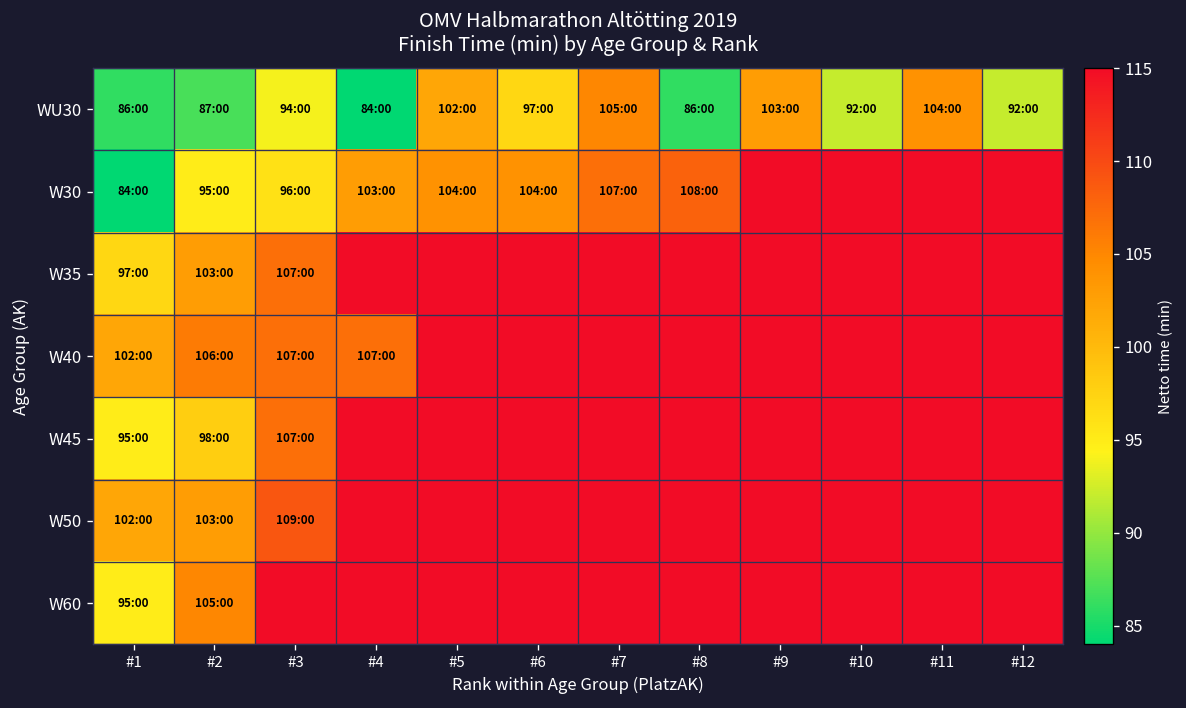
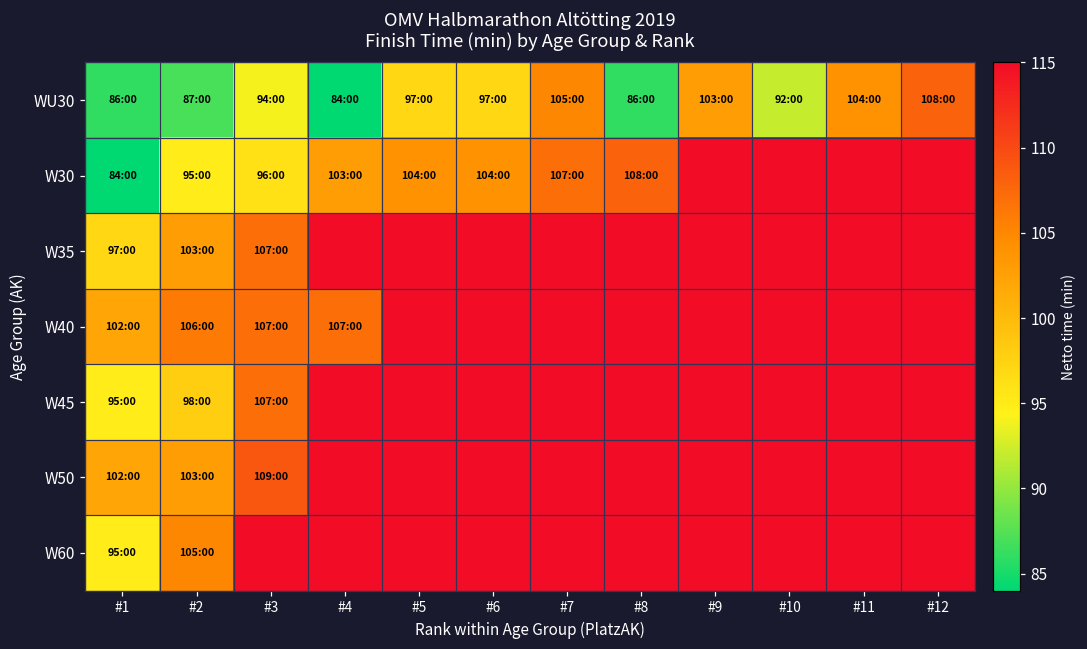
  {
    "WU30": {
-     "#5": "102:00",
-     "#12": "92:00"
+     "#5": "97:00",
+     "#12": "108:00"
    }
  }
